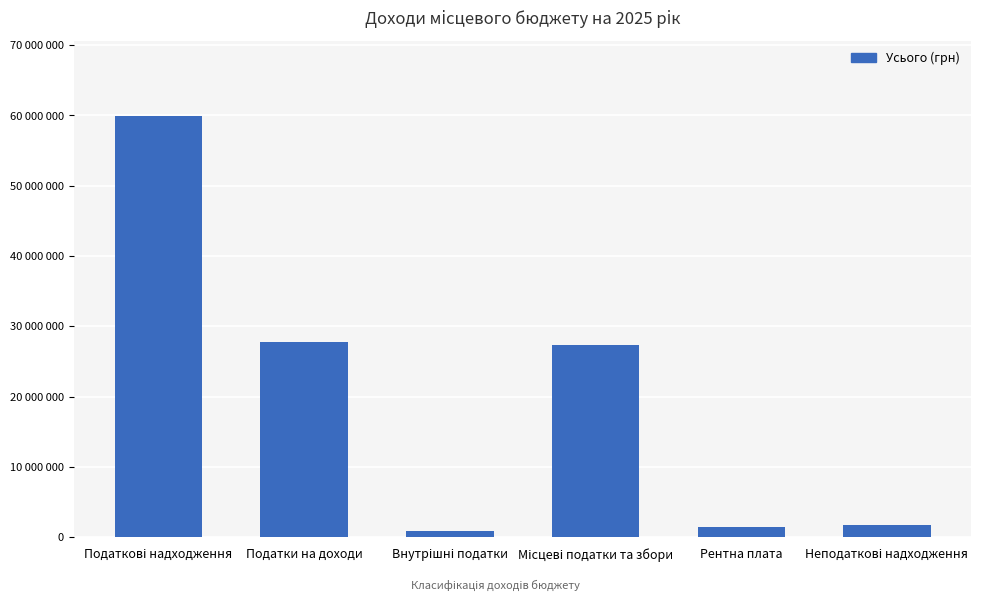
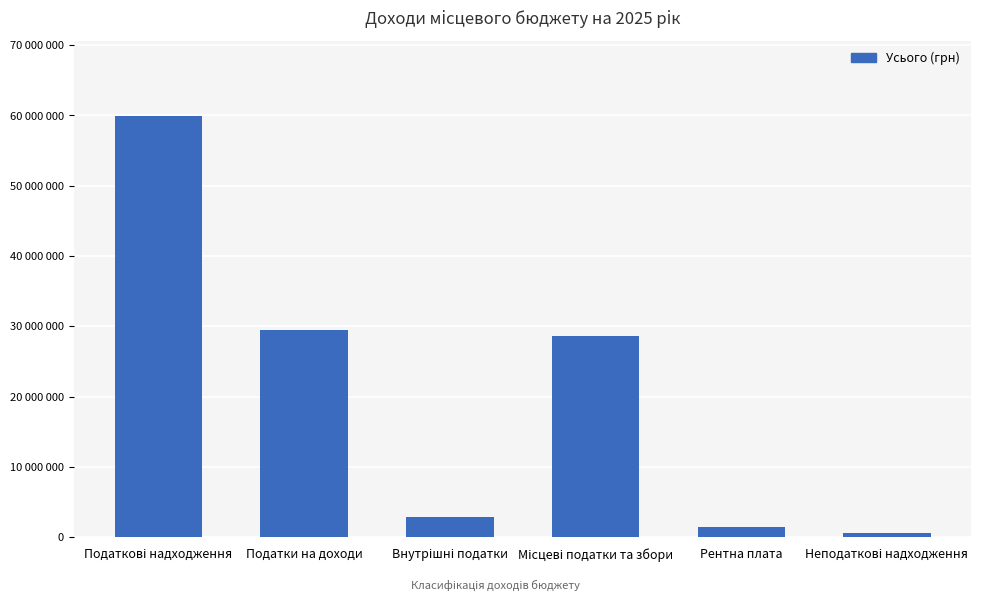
  {
    "Податкові надходження": 60000000,
-   "Податки на доходи": 28000000,
-   "Внутрішні податки": 1000000,
-   "Місцеві податки та збори": 27000000,
+   "Податки на доходи": 30000000,
+   "Внутрішні податки": 3000000,
+   "Місцеві податки та збори": 29000000,
    "Рентна плата": 2000000,
-   "Неподаткові надходження": 2000000
+   "Неподаткові надходження": 1000000
  }
